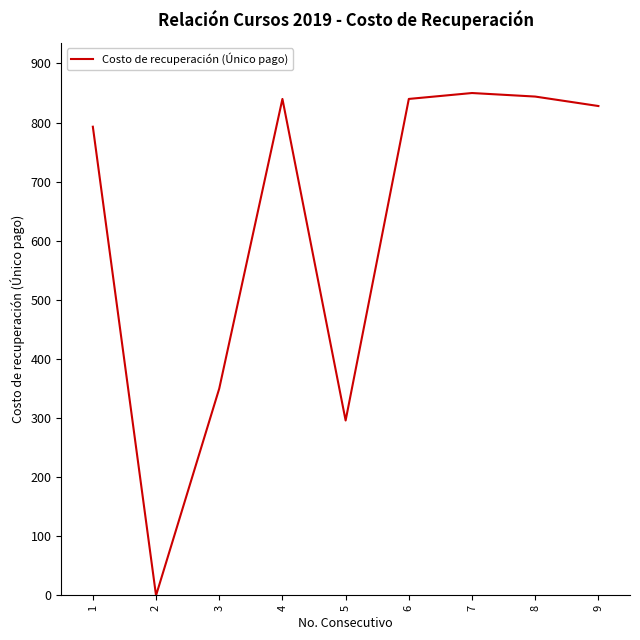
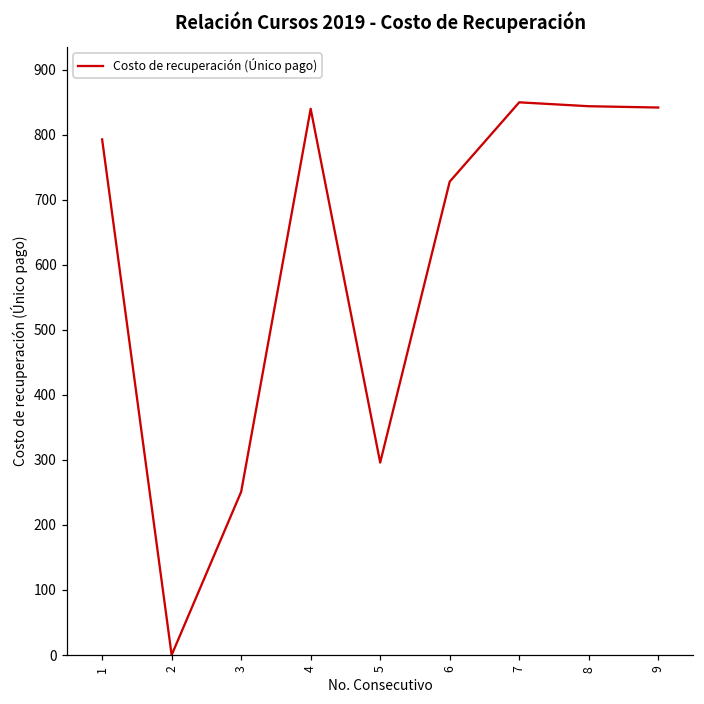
  {
    "1": 790,
    "2": 0,
-   "3": 350,
+   "3": 250,
    "4": 840,
    "5": 300,
-   "6": 840,
+   "6": 730,
    "7": 850,
    "8": 840,
-   "9": 830
+   "9": 840
  }
